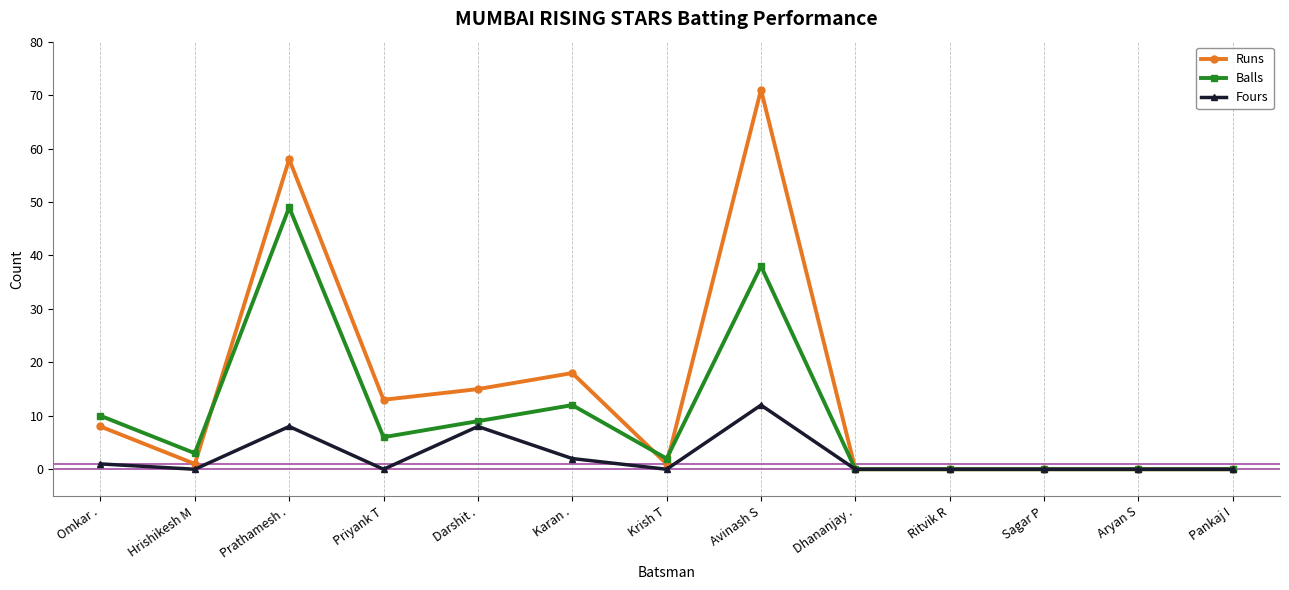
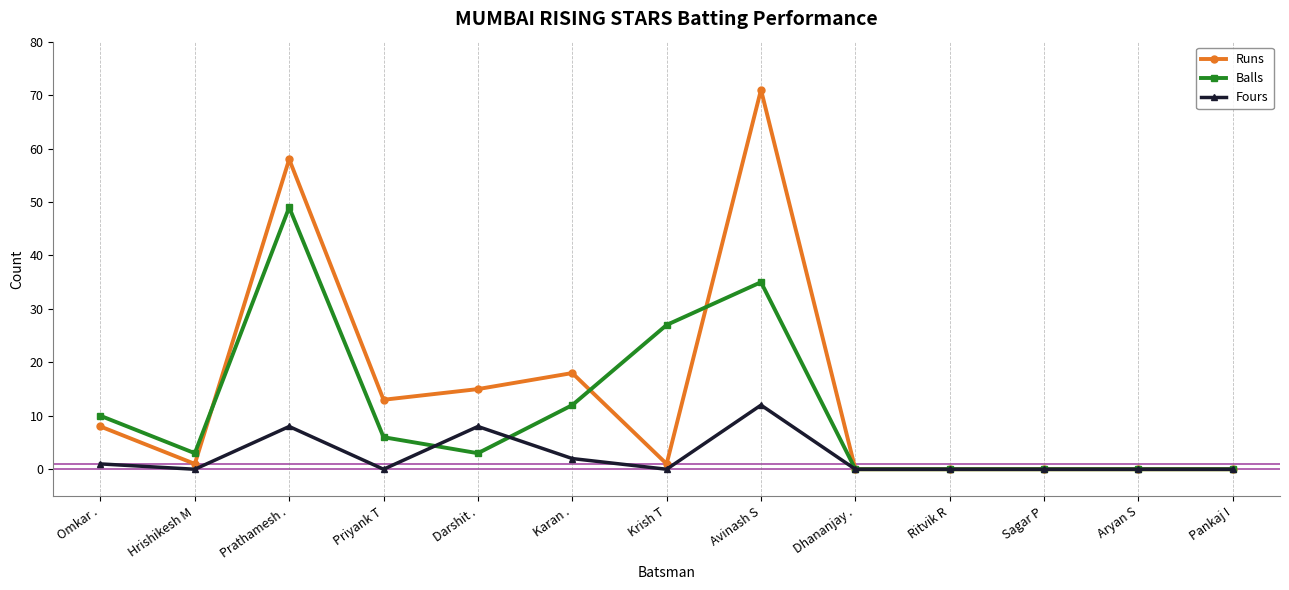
  {
    "Runs": {
      "Omkar .": 8,
      "Hrishikesh M": 1,
      "Prathamesh .": 58,
      "Priyank T": 13,
      "Darshit .": 15,
      "Karan .": 18,
      "Krish T": 1,
      "Avinash S": 71
    },
    "Balls": {
      "Omkar .": 10,
      "Hrishikesh M": 3,
      "Prathamesh .": 49,
      "Priyank T": 6,
-     "Darshit .": 9,
+     "Darshit .": 3,
      "Karan .": 12,
-     "Krish T": 2,
-     "Avinash S": 38
+     "Krish T": 27,
+     "Avinash S": 35
    },
    "Fours": {
      "Omkar .": 1,
      "Hrishikesh M": 0,
      "Prathamesh .": 8,
      "Priyank T": 0,
      "Darshit .": 8,
      "Karan .": 2,
      "Krish T": 0,
      "Avinash S": 12
    }
  }
